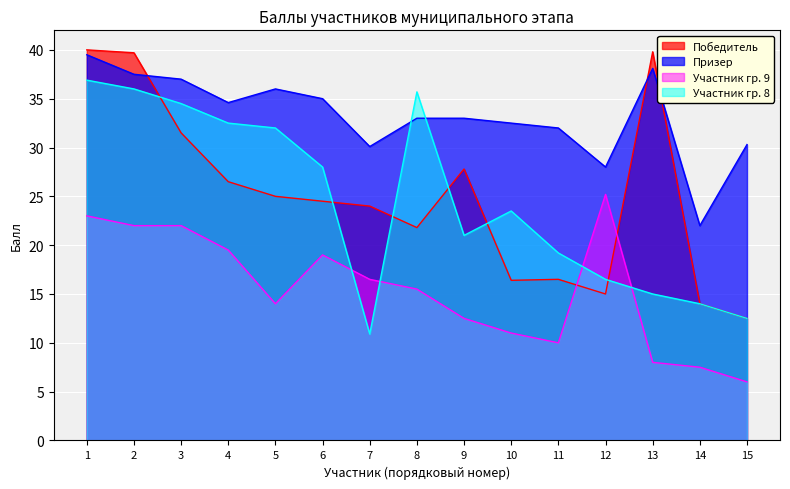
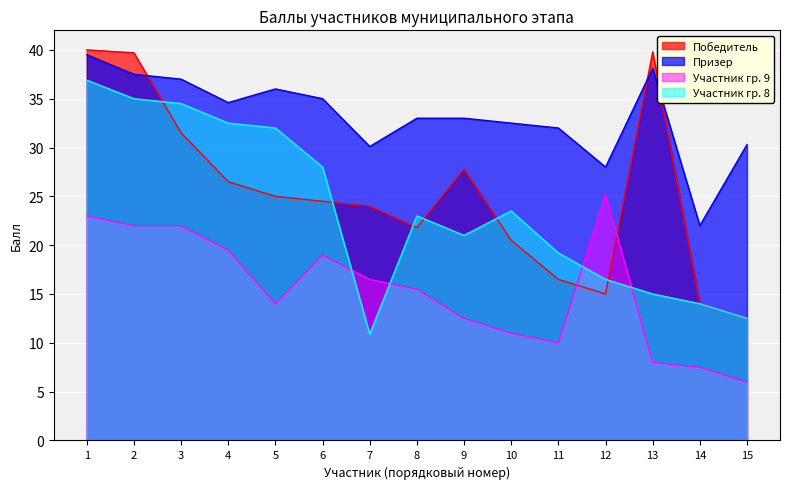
  {
    "Победитель": {
      "1": 40,
      "2": 40,
      "3": 32,
      "4": 27,
      "5": 25,
      "6": 25,
      "7": 24,
      "8": 22,
      "9": 28,
-     "10": 16,
+     "10": 21,
      "11": 17,
      "12": 15,
      "13": 40
    },
    "Призер": {
      "1": 40,
      "2": 38,
      "3": 37,
      "4": 35,
      "5": 36,
      "6": 35,
      "7": 30,
      "8": 33,
      "9": 33,
      "10": 33,
      "11": 32,
      "12": 28,
      "13": 38,
      "14": 22,
      "15": 30
    },
    "Участник гр. 9": {
      "1": 23,
      "2": 22,
      "3": 22,
      "4": 20,
      "5": 14,
      "6": 19,
      "7": 17,
      "8": 16,
      "9": 13,
      "10": 11,
      "11": 10,
      "12": 25,
      "13": 8,
      "14": 8,
      "15": 6
    },
    "Участник гр. 8": {
      "1": 37,
-     "2": 36,
+     "2": 35,
      "3": 35,
      "4": 33,
      "5": 32,
      "6": 28,
      "7": 11,
-     "8": 36,
+     "8": 23,
      "9": 21,
      "10": 24,
      "11": 19,
      "12": 17,
      "13": 15
    }
  }
